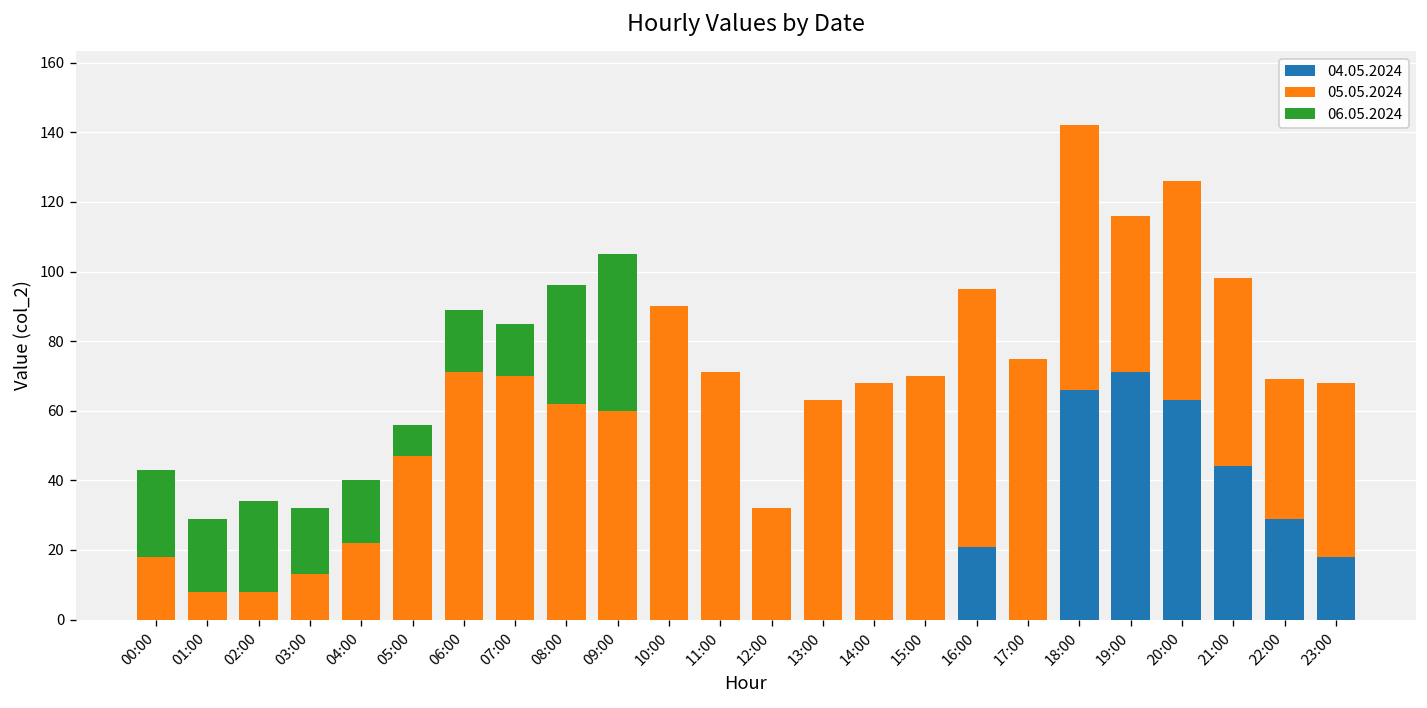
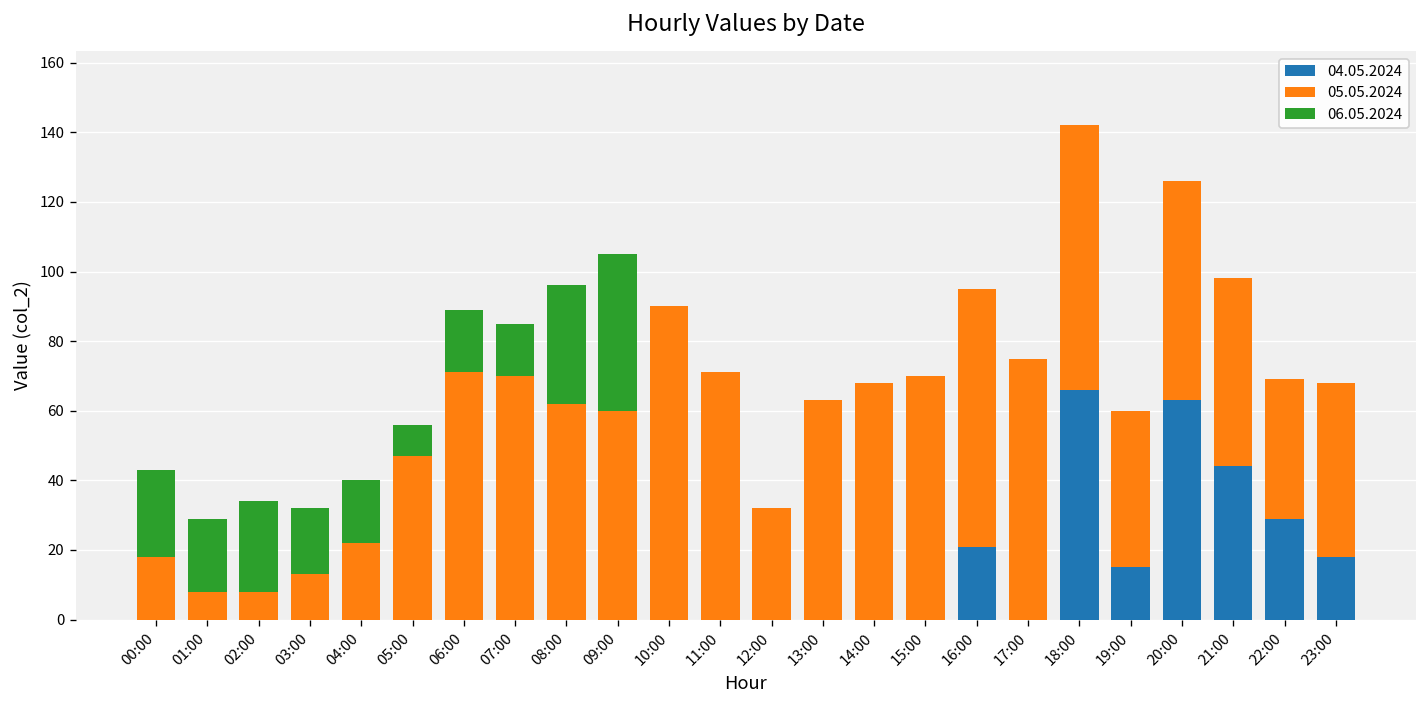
  {
    "04.05.2024": {
      "00:00": 0,
      "01:00": 0,
      "02:00": 0,
      "03:00": 0,
      "04:00": 0,
      "05:00": 0,
      "06:00": 0,
      "07:00": 0,
      "08:00": 0,
      "09:00": 0,
      "10:00": 0,
      "11:00": 0,
      "12:00": 0,
      "13:00": 0,
      "14:00": 0,
      "15:00": 0,
      "16:00": 21,
      "17:00": 0,
      "18:00": 66,
-     "19:00": 71,
+     "19:00": 15,
      "20:00": 63,
      "21:00": 44,
      "22:00": 29,
      "23:00": 18
    },
    "05.05.2024": {
      "00:00": 18,
      "01:00": 8,
      "02:00": 8,
      "03:00": 13,
      "04:00": 22,
      "05:00": 47,
      "06:00": 71,
      "07:00": 70,
      "08:00": 62,
      "09:00": 60,
      "10:00": 90,
      "11:00": 71,
      "12:00": 32,
      "13:00": 63,
      "14:00": 68,
      "15:00": 70,
      "16:00": 74,
      "17:00": 75,
      "18:00": 76,
      "19:00": 45,
      "20:00": 63,
      "21:00": 54,
      "22:00": 40,
      "23:00": 50
    },
    "06.05.2024": {
      "00:00": 25,
      "01:00": 21,
      "02:00": 26,
      "03:00": 19,
      "04:00": 18,
      "05:00": 9,
      "06:00": 18,
      "07:00": 15,
      "08:00": 34,
      "09:00": 45,
      "10:00": 0,
      "11:00": 0,
      "12:00": 0,
      "13:00": 0,
      "14:00": 0,
      "15:00": 0,
      "16:00": 0,
      "17:00": 0,
      "18:00": 0,
      "19:00": 0,
      "20:00": 0,
      "21:00": 0,
      "22:00": 0,
      "23:00": 0
    }
  }
